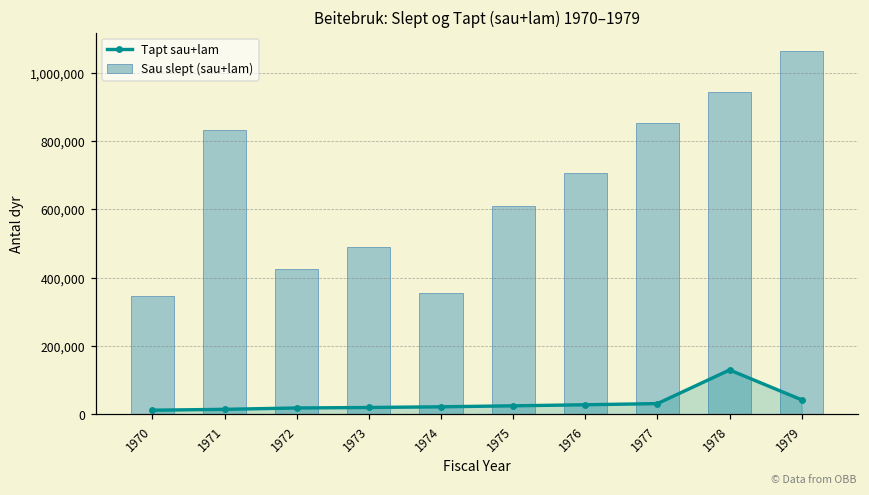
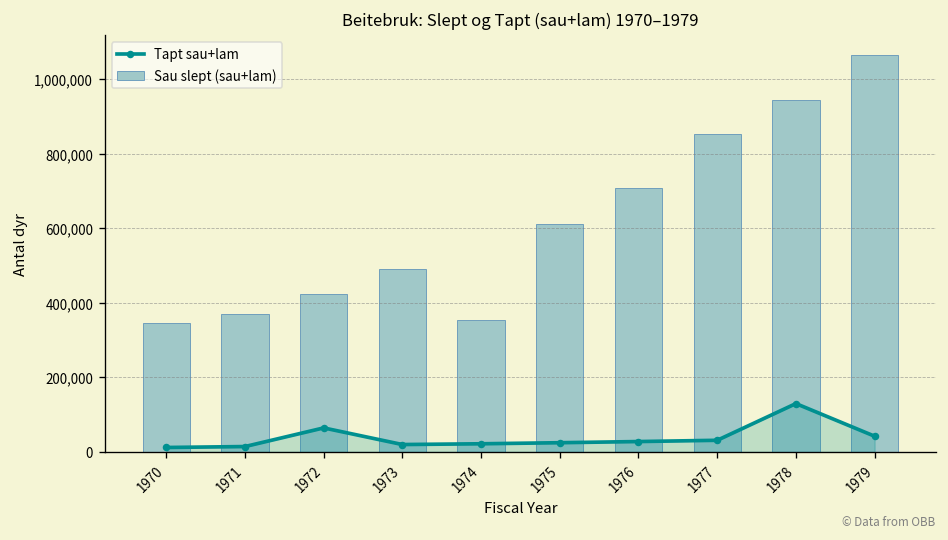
  {
    "Tapt sau+lam": {
      "1970": "10,000",
      "1971": "10,000",
-     "1972": "20,000",
+     "1972": "60,000",
      "1973": "20,000",
      "1974": "20,000",
      "1975": "20,000",
      "1976": "30,000",
      "1977": "30,000",
      "1978": "130,000",
      "1979": "40,000"
    },
    "Sau slept (sau+lam)": {
      "1970": "350,000",
-     "1971": "830,000",
+     "1971": "370,000",
      "1972": "420,000",
      "1973": "490,000",
      "1974": "350,000",
      "1975": "610,000",
      "1976": "710,000",
      "1977": "850,000",
      "1978": "940,000",
      "1979": "1,060,000"
    }
  }
